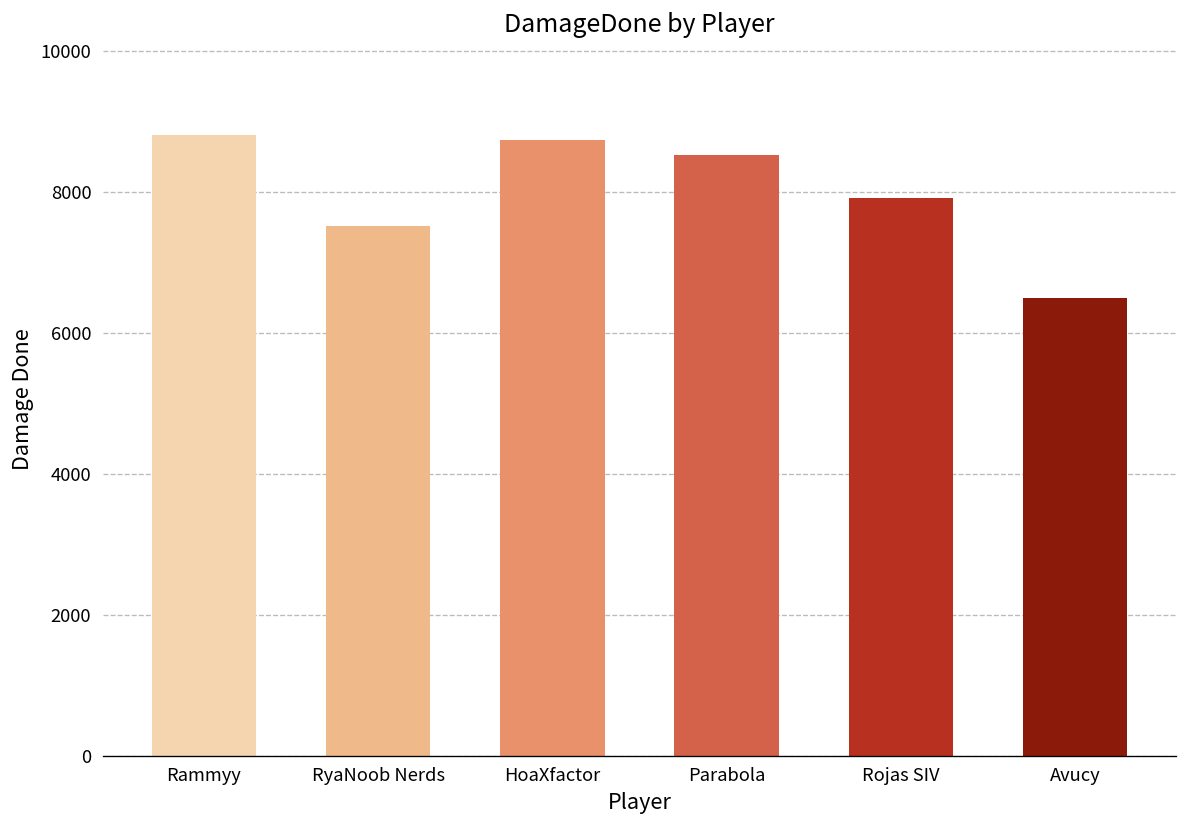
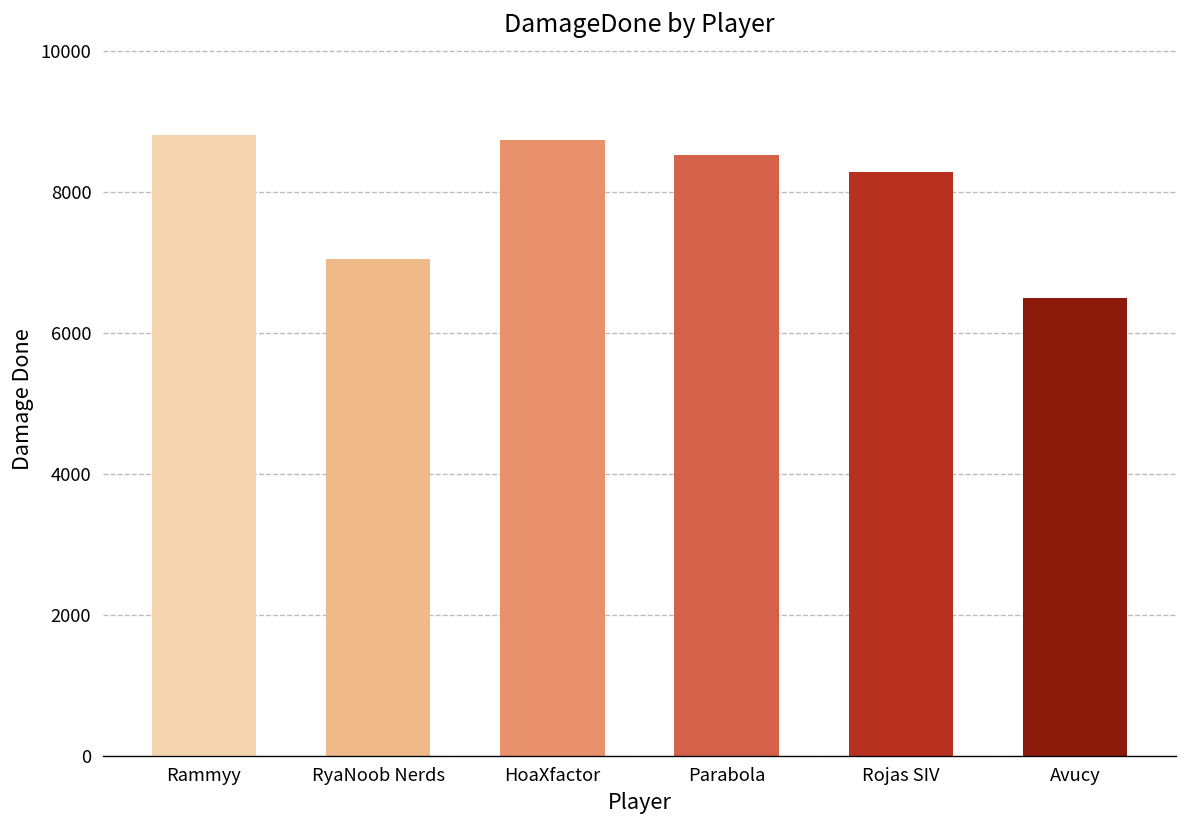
  {
    "Rammyy": 8800,
-   "RyaNoob Nerds": 7500,
+   "RyaNoob Nerds": 7000,
    "HoaXfactor": 8700,
    "Parabola": 8500,
-   "Rojas SIV": 7900,
+   "Rojas SIV": 8300,
    "Avucy": 6500
  }
